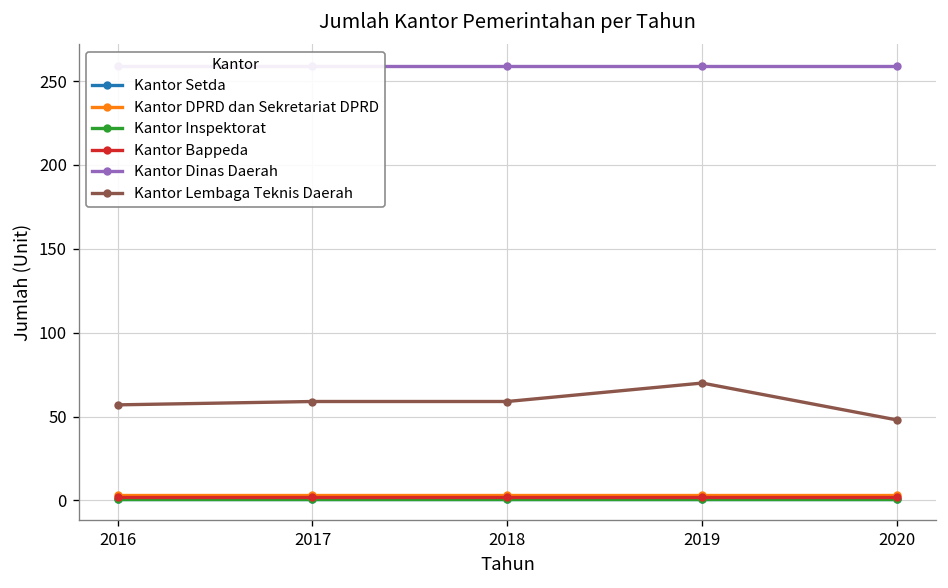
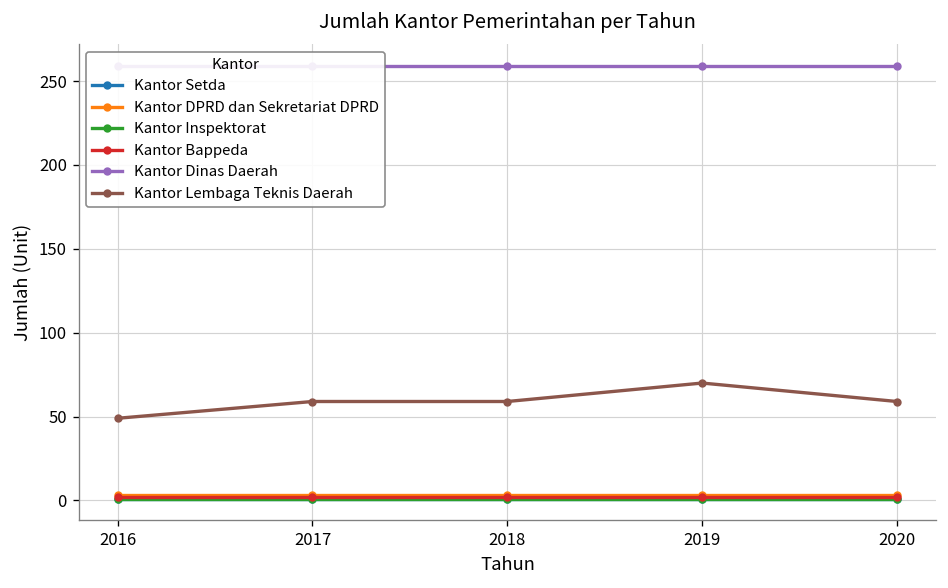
  {
    "Kantor Dinas Daerah": {
      "2018": 259,
      "2019": 259,
      "2020": 259
    },
    "Kantor Lembaga Teknis Daerah": {
-     "2016": 57,
+     "2016": 49,
      "2017": 59,
      "2018": 59,
      "2019": 70,
-     "2020": 48
+     "2020": 59
    }
  }
